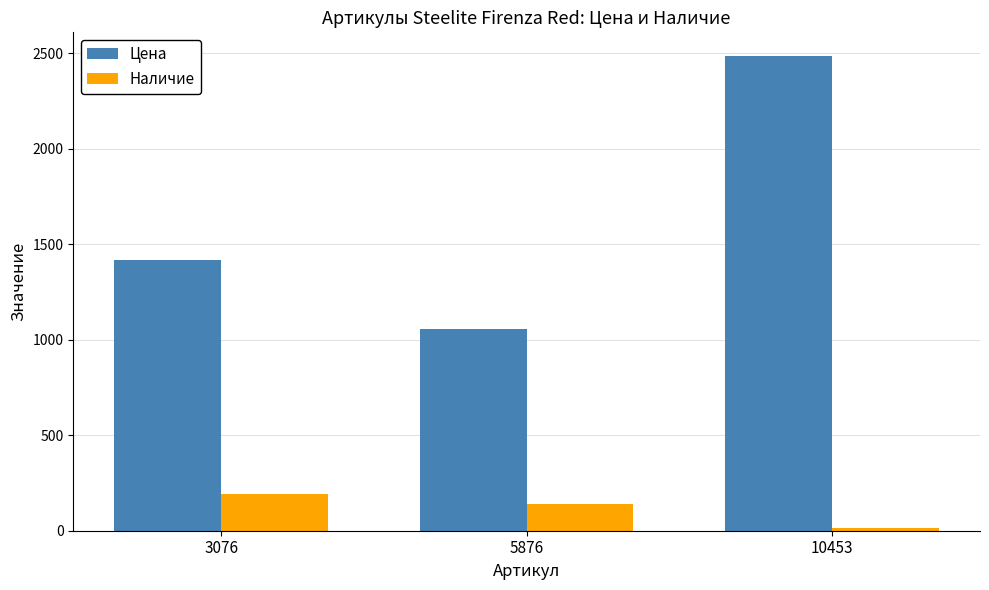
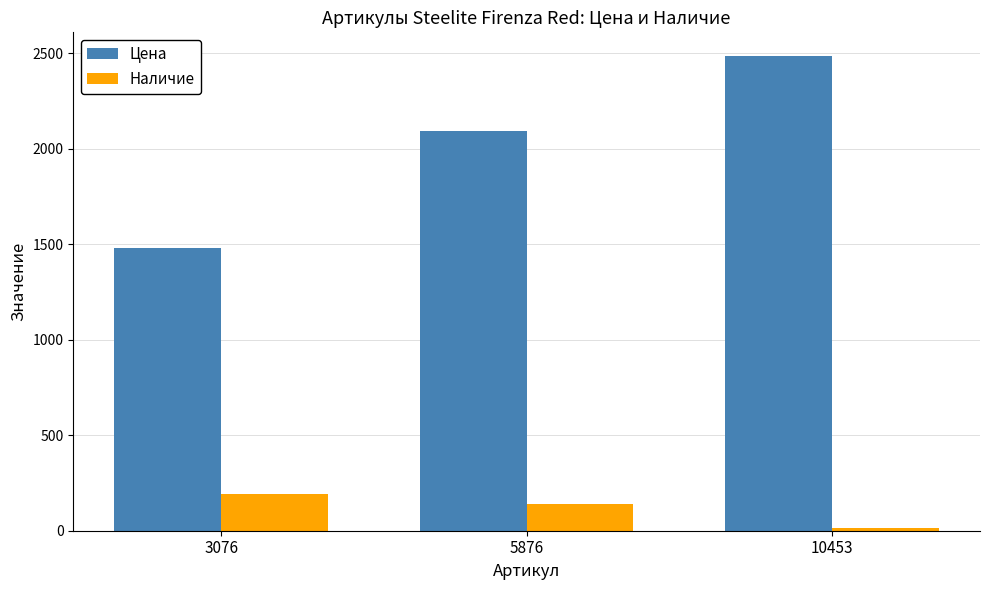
  {
    "Цена": {
-     "3076": 1420,
-     "5876": 1060,
+     "3076": 1480,
+     "5876": 2090,
      "10453": 2480
    },
    "Наличие": {
      "3076": 190,
      "5876": 140
    }
  }
